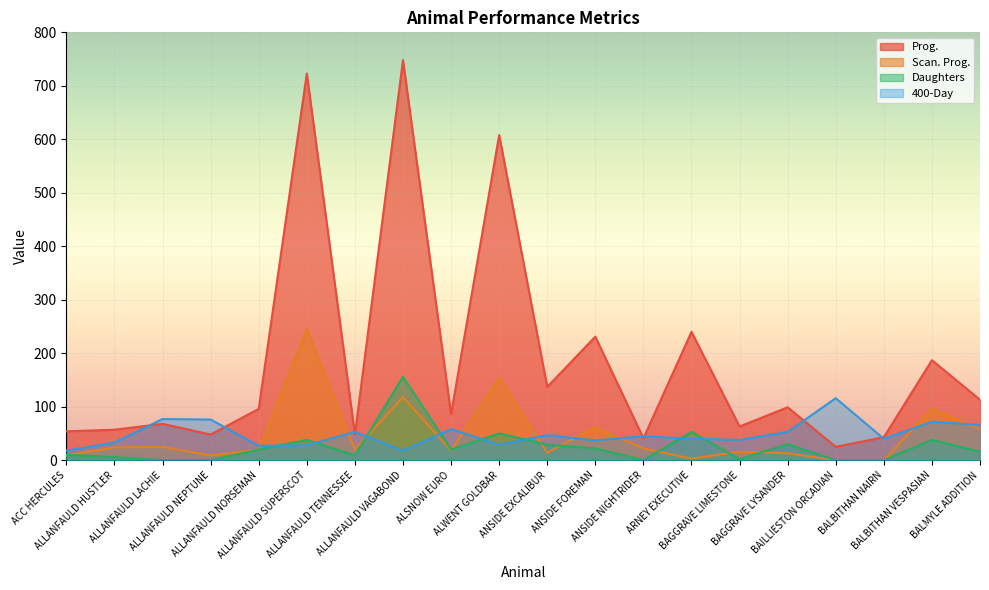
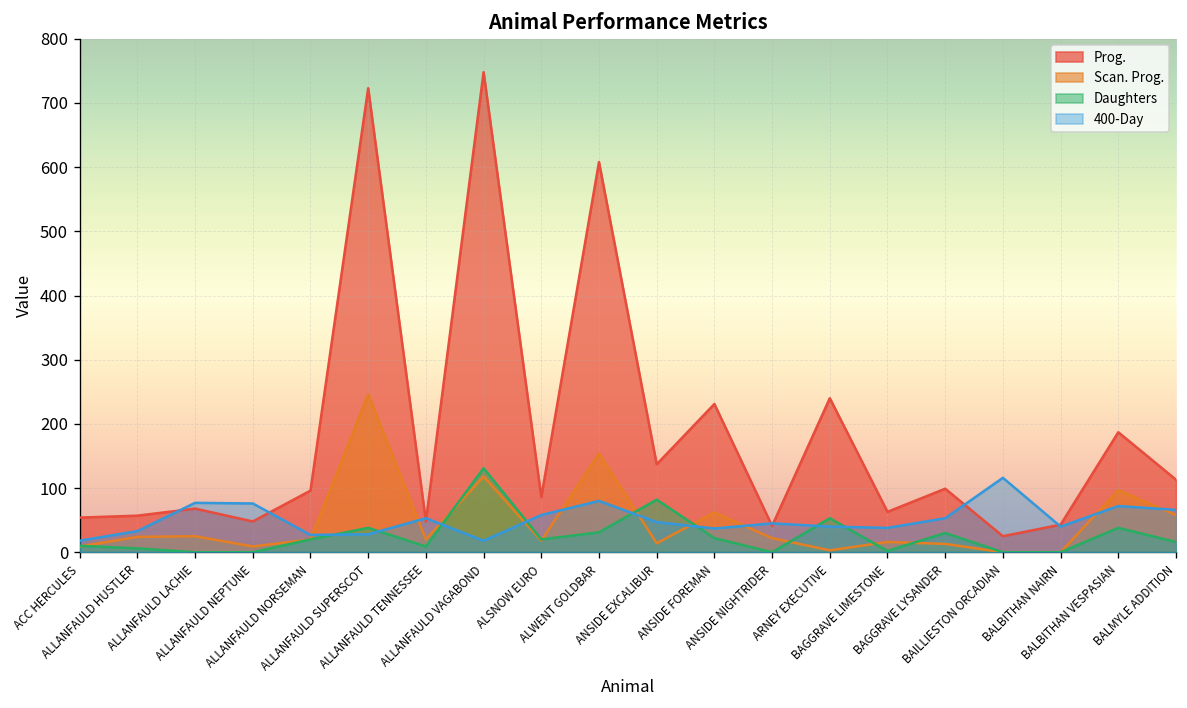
  {
    "Daughters": {
      "ALLANFAULD HUSTLER": 10,
      "ALLANFAULD LACHIE": 0,
      "ALLANFAULD NEPTUNE": 0,
      "ALLANFAULD SUPERSCOT": 40,
      "ALLANFAULD TENNESSEE": 10,
-     "ALLANFAULD VAGABOND": 160,
-     "ALWENT GOLDBAR": 50,
-     "ANSIDE EXCALIBUR": 30,
+     "ALLANFAULD VAGABOND": 130,
+     "ALWENT GOLDBAR": 30,
+     "ANSIDE EXCALIBUR": 80,
      "ANSIDE FOREMAN": 20,
      "ANSIDE NIGHTRIDER": 0,
      "ARNEY EXECUTIVE": 50,
      "BAGGRAVE LIMESTONE": 0,
      "BAGGRAVE LYSANDER": 30,
      "BALBITHAN VESPASIAN": 40,
      "BALMYLE ADDITION": 20
    },
    "400-Day": {
      "ACC HERCULES": 20,
      "ALLANFAULD HUSTLER": 30,
      "ALLANFAULD LACHIE": 80,
      "ALLANFAULD NEPTUNE": 80,
      "ALLANFAULD NORSEMAN": 30,
      "ALLANFAULD SUPERSCOT": 30,
      "ALLANFAULD TENNESSEE": 50,
      "ALLANFAULD VAGABOND": 20,
      "ALSNOW EURO": 60,
-     "ALWENT GOLDBAR": 30,
+     "ALWENT GOLDBAR": 80,
      "ANSIDE EXCALIBUR": 50,
      "ANSIDE FOREMAN": 40,
      "ARNEY EXECUTIVE": 40,
      "BAGGRAVE LIMESTONE": 40,
      "BAGGRAVE LYSANDER": 50,
      "BAILLIESTON ORCADIAN": 120,
      "BALBITHAN VESPASIAN": 70,
      "BALMYLE ADDITION": 70
    }
  }
